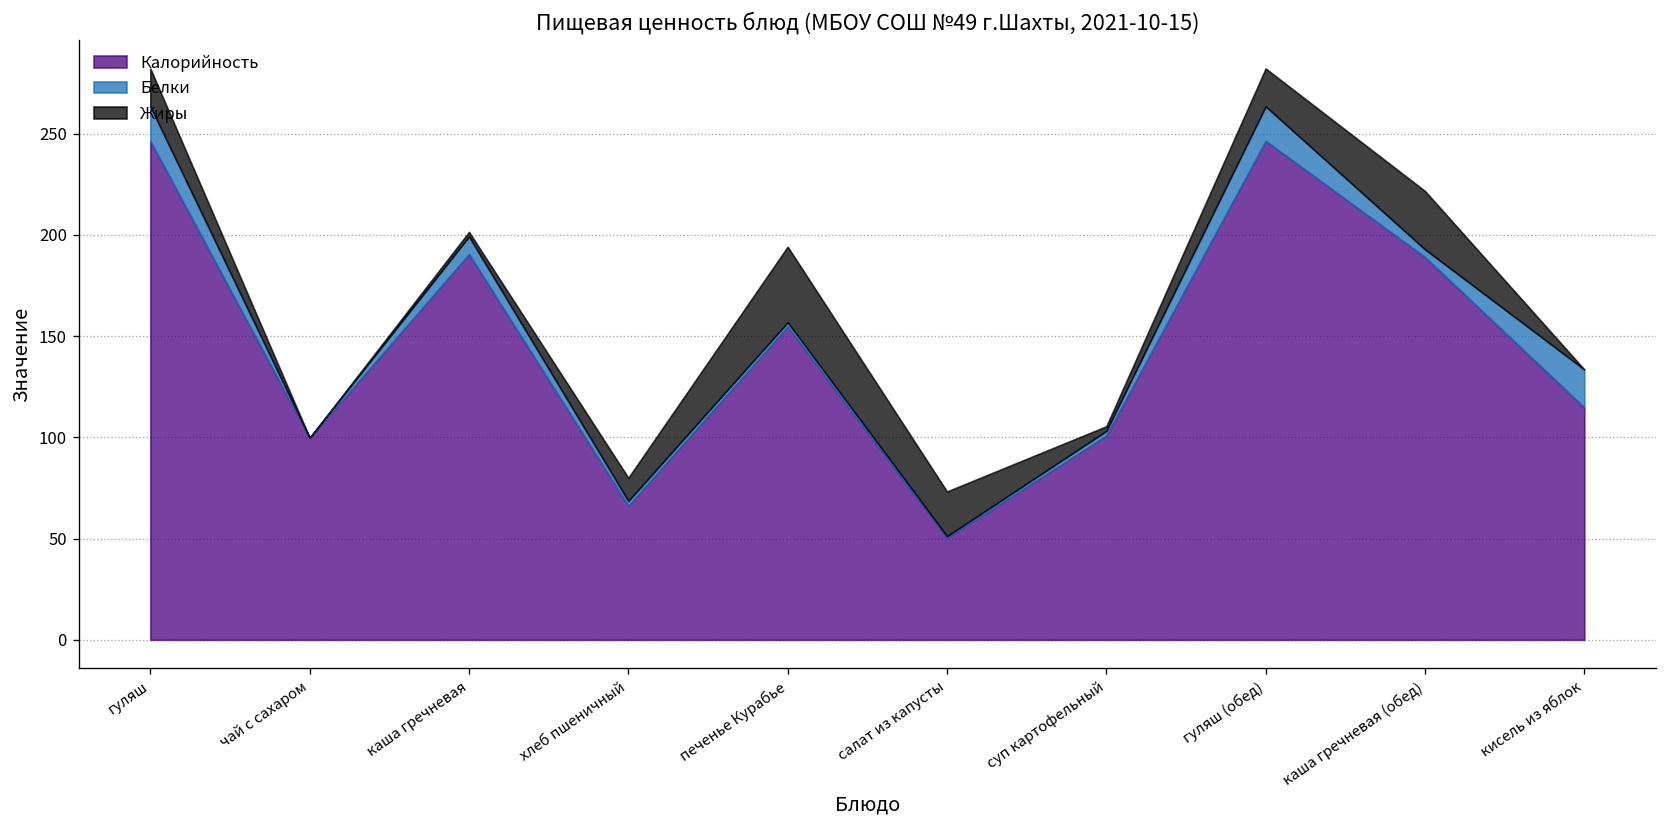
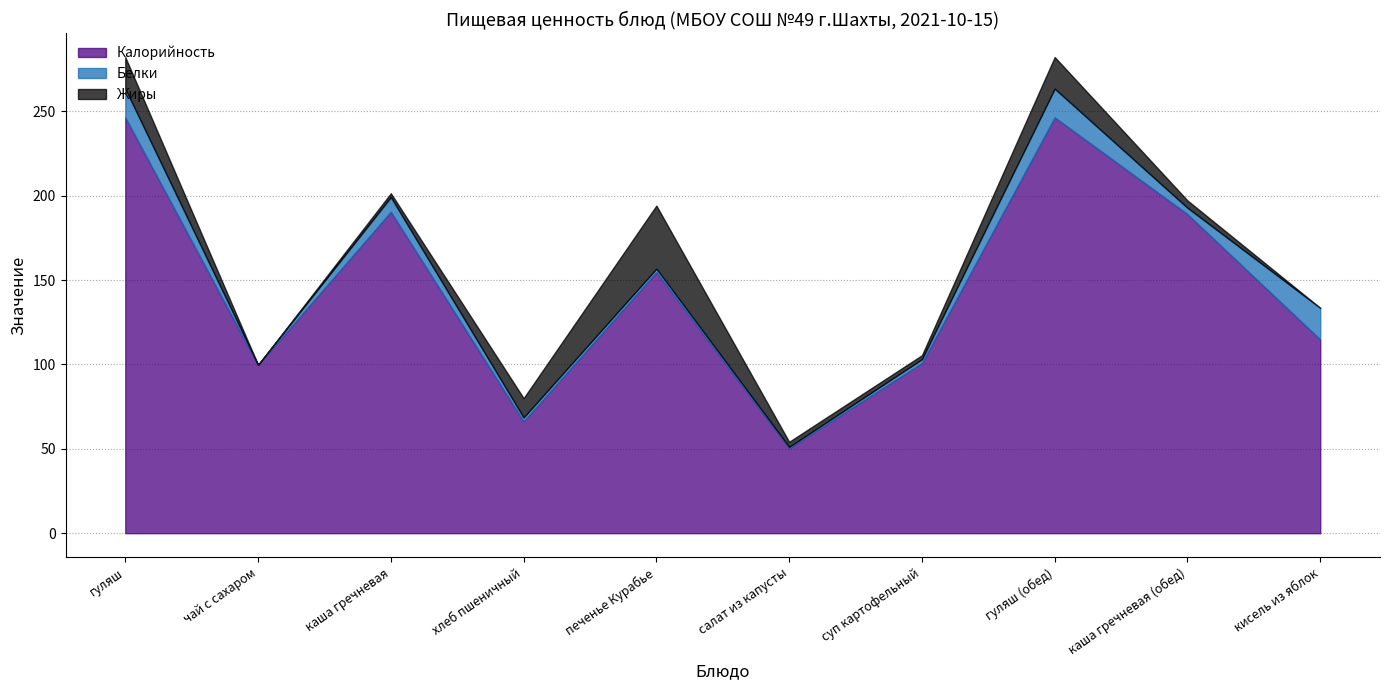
  {
    "Калорийность": {
      "гуляш": 246,
      "каша гречневая": 191,
      "хлеб пшеничный": 66,
      "печенье Курабье": 155,
      "суп картофельный": 101,
      "гуляш (обед)": 246,
      "каша гречневая (обед)": 189,
      "кисель из яблок": 115
    },
    "Белки": {
      "гуляш": 17,
      "каша гречневая": 9,
      "хлеб пшеничный": 2,
      "печенье Курабье": 2,
      "суп картофельный": 2,
      "гуляш (обед)": 17,
      "каша гречневая (обед)": 4
    },
    "Жиры": {
      "гуляш": 19,
      "каша гречневая": 2,
      "хлеб пшеничный": 11,
      "печенье Курабье": 37,
-     "салат из капусты": 22,
+     "салат из капусты": 3,
      "суп картофельный": 2,
      "гуляш (обед)": 19,
-     "каша гречневая (обед)": 29
+     "каша гречневая (обед)": 4
    }
  }
